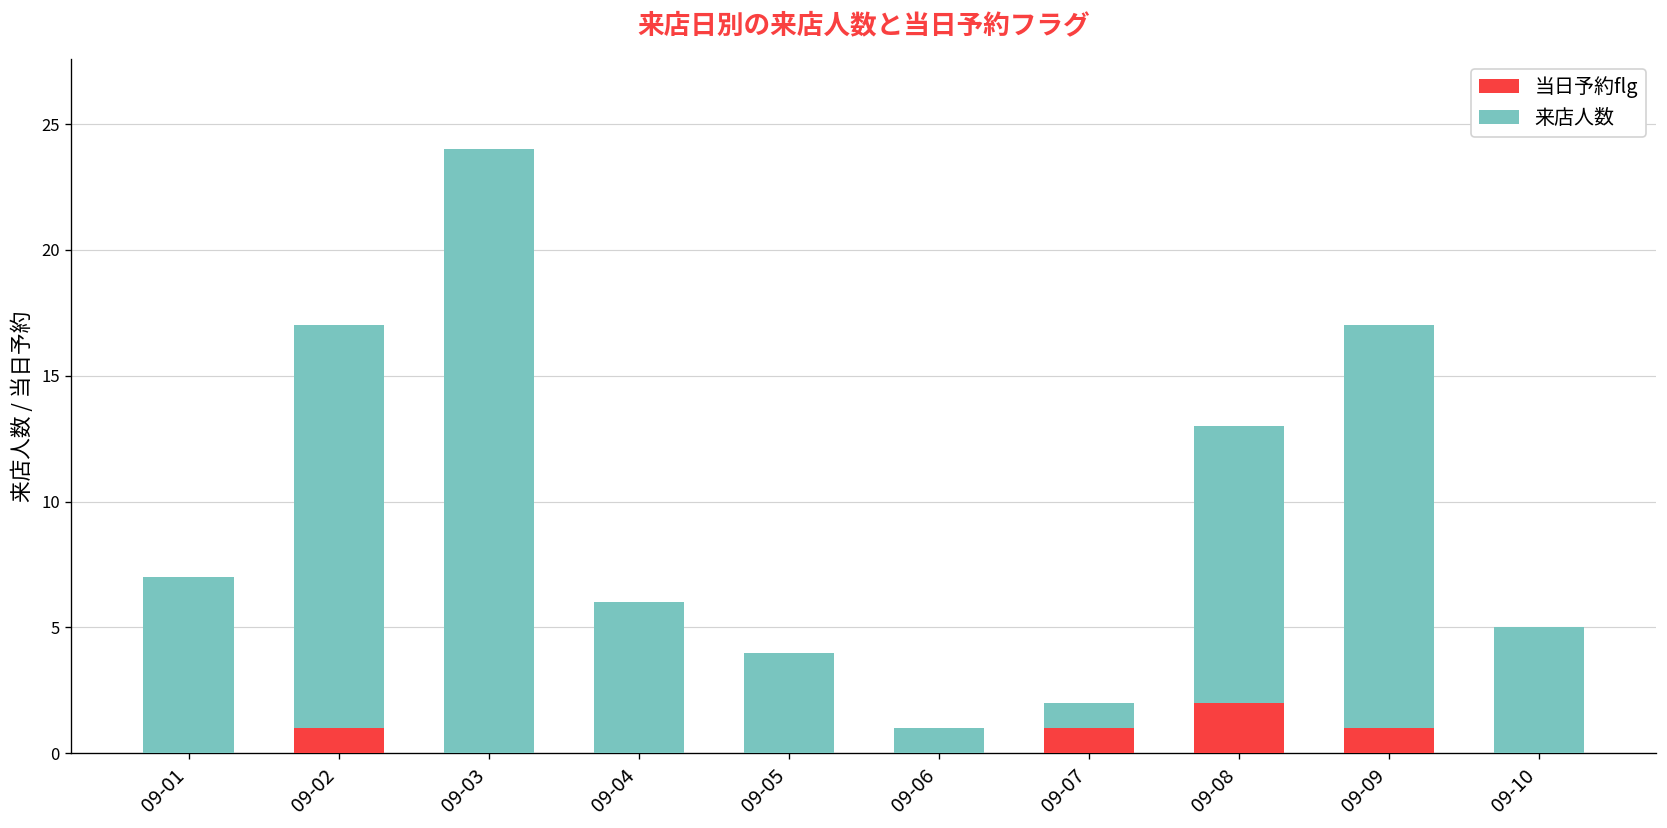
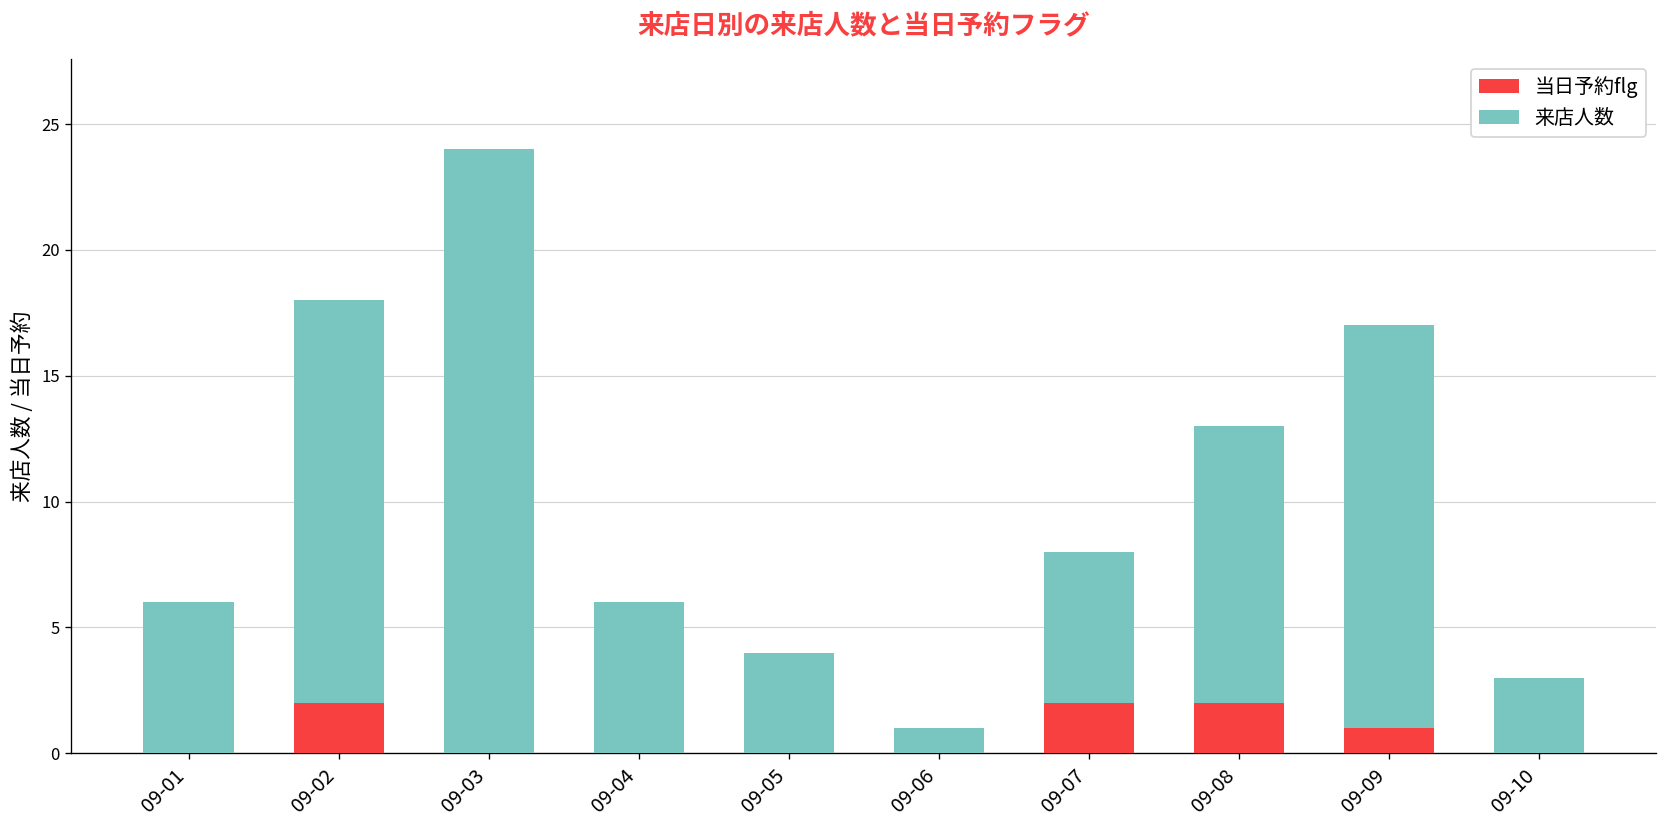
  {
    "当日予約flg": {
      "09-01": 0,
-     "09-02": 1,
+     "09-02": 2,
      "09-03": 0,
      "09-04": 0,
      "09-05": 0,
      "09-06": 0,
-     "09-07": 1,
+     "09-07": 2,
      "09-08": 2,
      "09-09": 1,
      "09-10": 0
    },
    "来店人数": {
-     "09-01": 7,
+     "09-01": 6,
      "09-02": 16,
      "09-03": 24,
      "09-04": 6,
      "09-05": 4,
      "09-06": 1,
-     "09-07": 1,
+     "09-07": 6,
      "09-08": 11,
      "09-09": 16,
-     "09-10": 5
+     "09-10": 3
    }
  }
